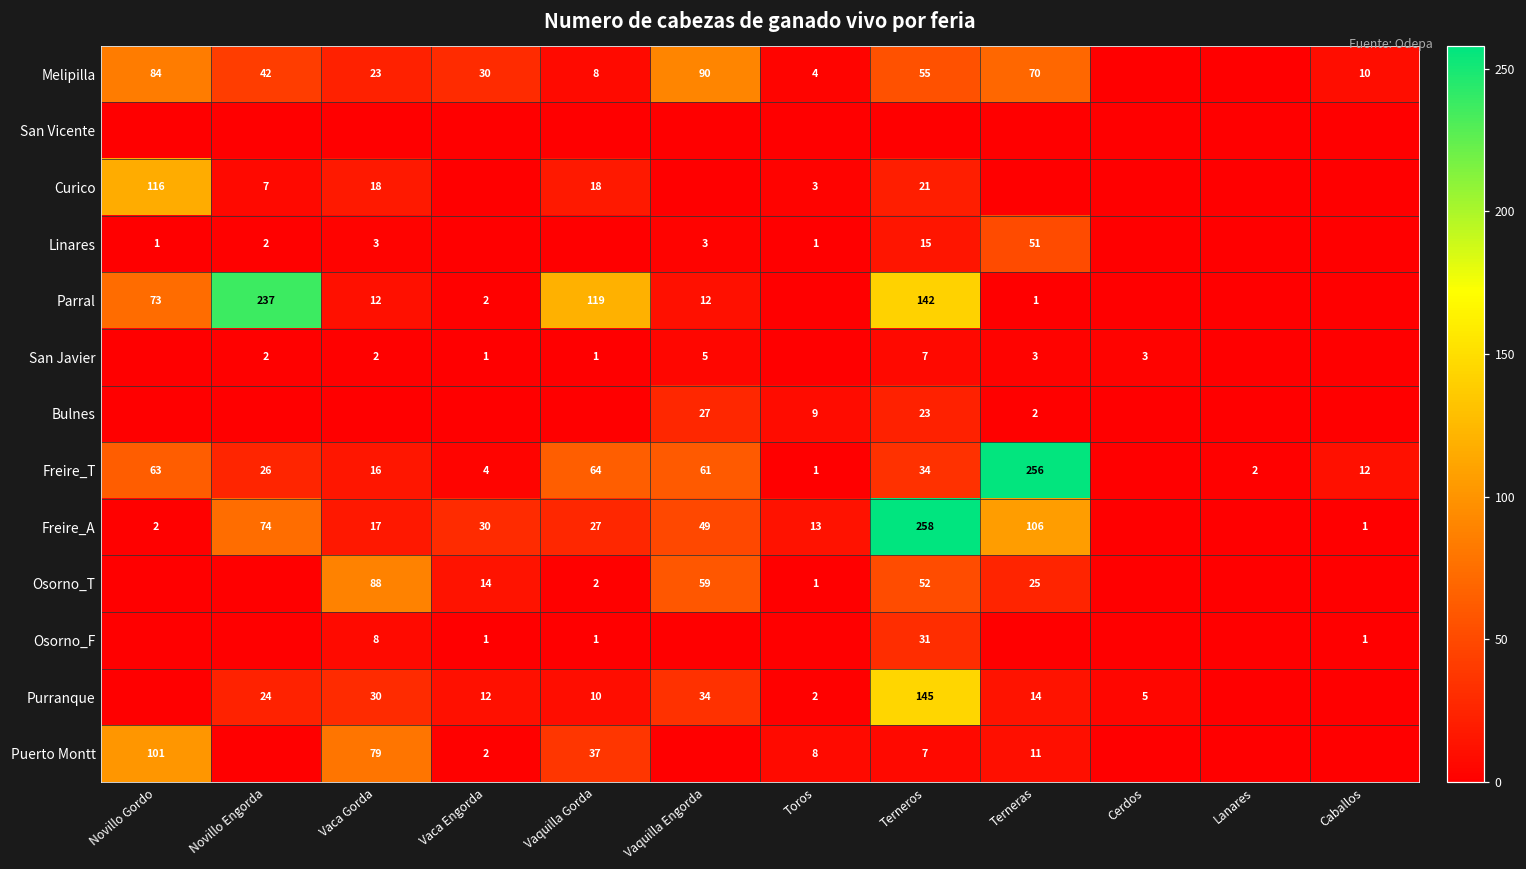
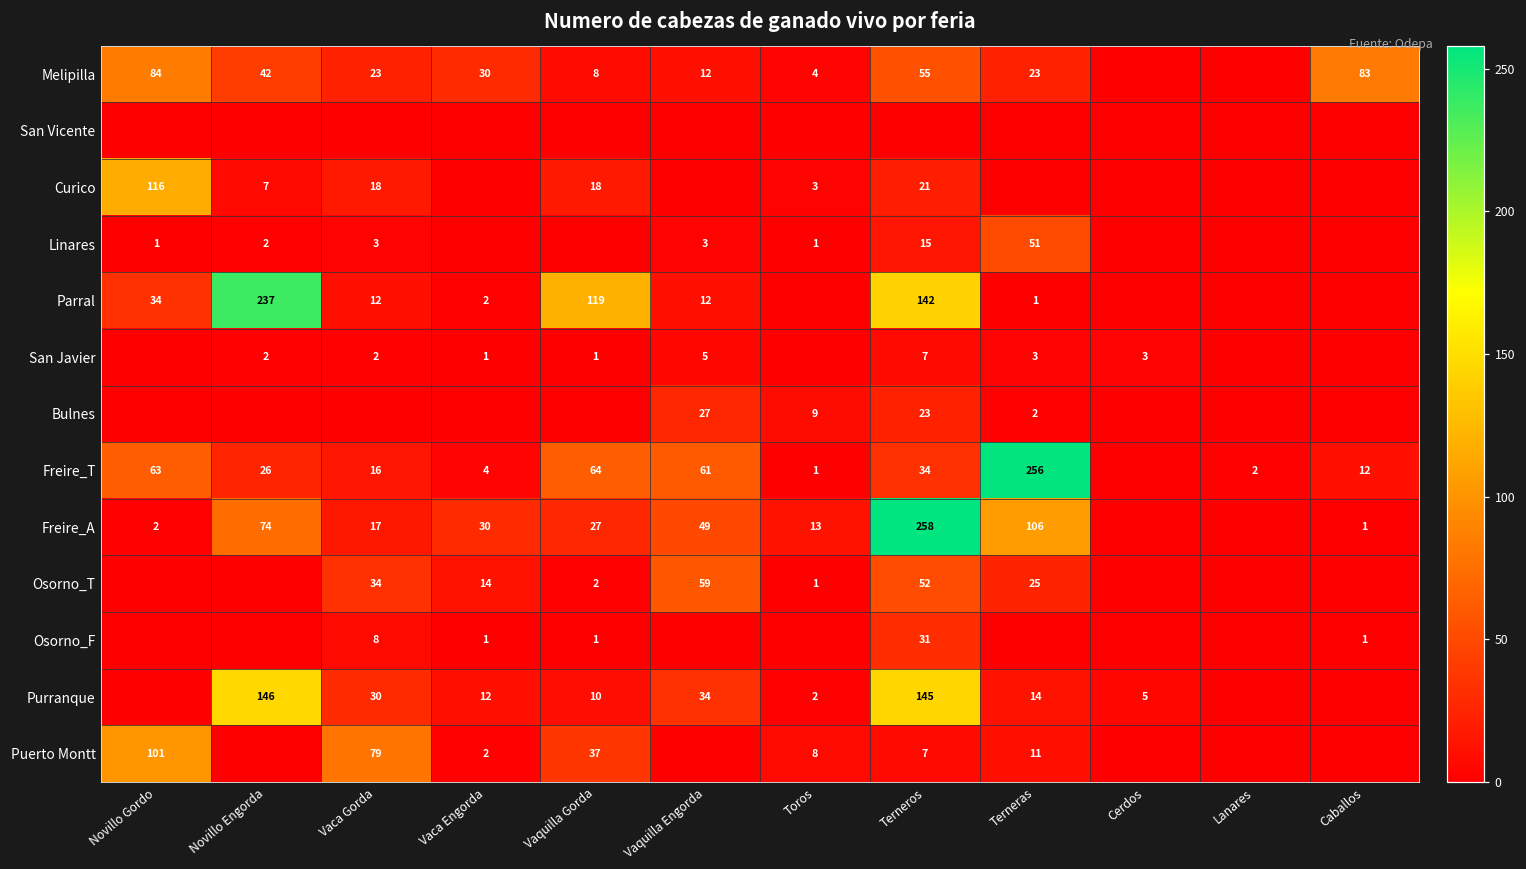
  {
    "Melipilla": {
      "Novillo Gordo": 84,
      "Novillo Engorda": 42,
      "Vaca Gorda": 23,
      "Vaca Engorda": 30,
      "Vaquilla Gorda": 8,
-     "Vaquilla Engorda": 90,
+     "Vaquilla Engorda": 12,
      "Toros": 4,
      "Terneros": 55,
-     "Terneras": 70,
-     "Caballos": 10
+     "Terneras": 23,
+     "Caballos": 83
    },
    "Curico": {
      "Novillo Gordo": 116,
      "Novillo Engorda": 7,
      "Vaca Gorda": 18,
      "Vaquilla Gorda": 18,
      "Toros": 3,
      "Terneros": 21
    },
    "Linares": {
      "Novillo Gordo": 1,
      "Novillo Engorda": 2,
      "Vaca Gorda": 3,
      "Vaquilla Engorda": 3,
      "Toros": 1,
      "Terneros": 15,
      "Terneras": 51
    },
    "Parral": {
-     "Novillo Gordo": 73,
+     "Novillo Gordo": 34,
      "Novillo Engorda": 237,
      "Vaca Gorda": 12,
      "Vaca Engorda": 2,
      "Vaquilla Gorda": 119,
      "Vaquilla Engorda": 12,
      "Terneros": 142,
      "Terneras": 1
    },
    "San Javier": {
      "Novillo Engorda": 2,
      "Vaca Gorda": 2,
      "Vaca Engorda": 1,
      "Vaquilla Gorda": 1,
      "Vaquilla Engorda": 5,
      "Terneros": 7,
      "Terneras": 3,
      "Cerdos": 3
    },
    "Bulnes": {
      "Vaquilla Engorda": 27,
      "Toros": 9,
      "Terneros": 23,
      "Terneras": 2
    },
    "Freire_T": {
      "Novillo Gordo": 63,
      "Novillo Engorda": 26,
      "Vaca Gorda": 16,
      "Vaca Engorda": 4,
      "Vaquilla Gorda": 64,
      "Vaquilla Engorda": 61,
      "Toros": 1,
      "Terneros": 34,
      "Terneras": 256,
      "Lanares": 2,
      "Caballos": 12
    },
    "Freire_A": {
      "Novillo Gordo": 2,
      "Novillo Engorda": 74,
      "Vaca Gorda": 17,
      "Vaca Engorda": 30,
      "Vaquilla Gorda": 27,
      "Vaquilla Engorda": 49,
      "Toros": 13,
      "Terneros": 258,
      "Terneras": 106,
      "Caballos": 1
    },
    "Osorno_T": {
-     "Vaca Gorda": 88,
+     "Vaca Gorda": 34,
      "Vaca Engorda": 14,
      "Vaquilla Gorda": 2,
      "Vaquilla Engorda": 59,
      "Toros": 1,
      "Terneros": 52,
      "Terneras": 25
    },
    "Osorno_F": {
      "Vaca Gorda": 8,
      "Vaca Engorda": 1,
      "Vaquilla Gorda": 1,
      "Terneros": 31,
      "Caballos": 1
    },
    "Purranque": {
-     "Novillo Engorda": 24,
+     "Novillo Engorda": 146,
      "Vaca Gorda": 30,
      "Vaca Engorda": 12,
      "Vaquilla Gorda": 10,
      "Vaquilla Engorda": 34,
      "Toros": 2,
      "Terneros": 145,
      "Terneras": 14,
      "Cerdos": 5
    },
    "Puerto Montt": {
      "Novillo Gordo": 101,
      "Vaca Gorda": 79,
      "Vaca Engorda": 2,
      "Vaquilla Gorda": 37,
      "Toros": 8,
      "Terneros": 7,
      "Terneras": 11
    }
  }
